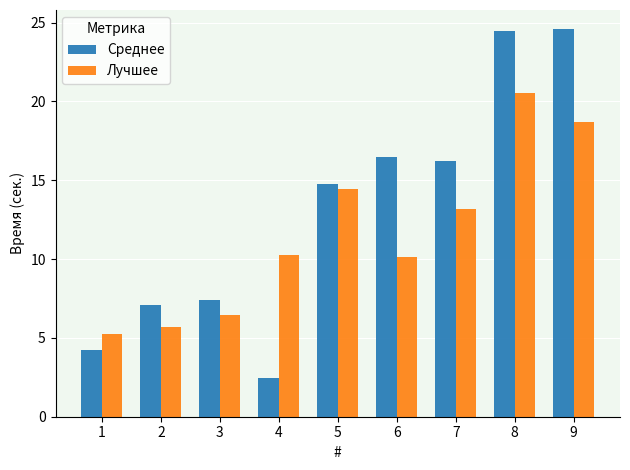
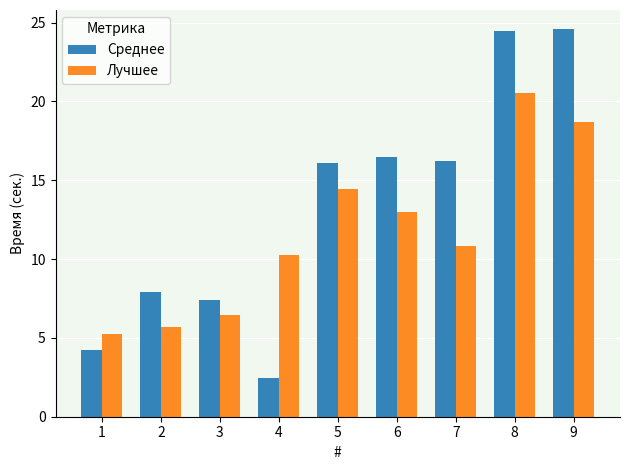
  {
    "Среднее": {
      "1": 4.2,
-     "2": 7.1,
+     "2": 7.9,
      "3": 7.4,
      "4": 2.4,
-     "5": 14.7,
+     "5": 16.1,
      "6": 16.5,
      "7": 16.2,
      "8": 24.5,
      "9": 24.6
    },
    "Лучшее": {
      "1": 5.2,
      "2": 5.7,
      "3": 6.5,
      "4": 10.3,
      "5": 14.4,
-     "6": 10.1,
-     "7": 13.2,
+     "6": 13.0,
+     "7": 10.9,
      "8": 20.5,
      "9": 18.7
    }
  }
